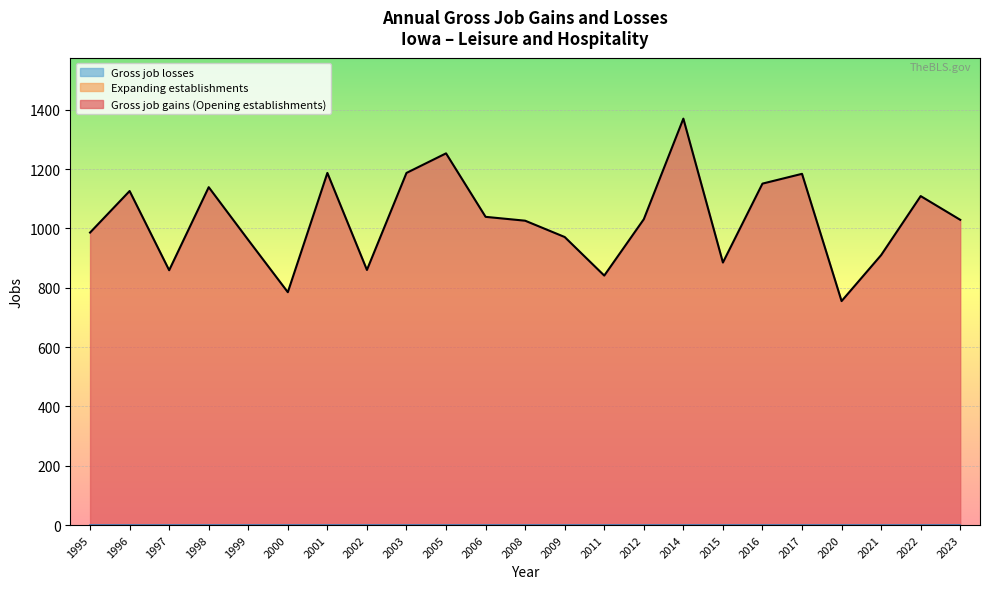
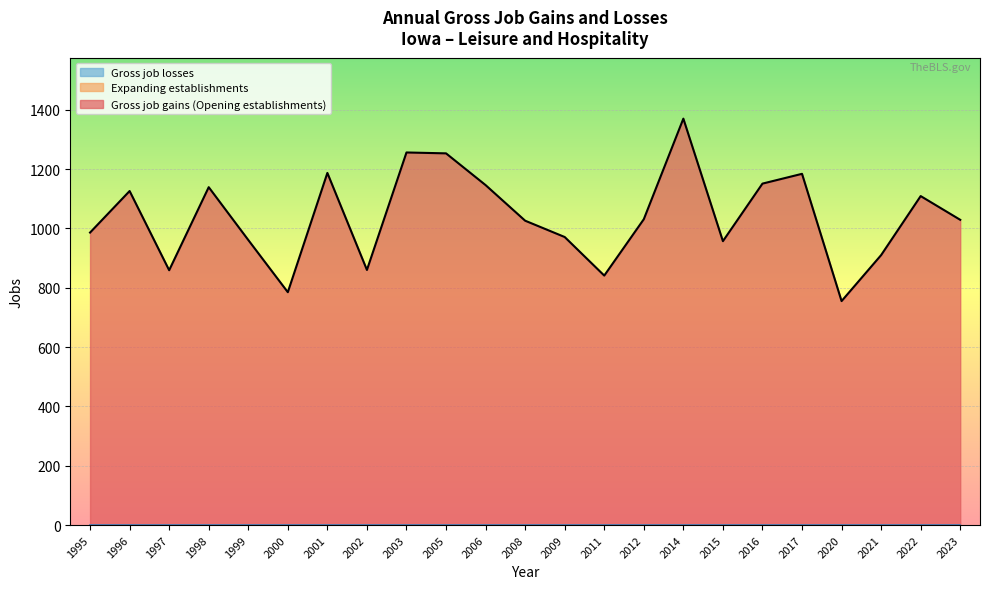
  {
    "Expanding establishments": {
      "1995": 0,
      "1996": 0,
      "1997": 0,
      "1998": 0,
      "1999": 0,
      "2000": 0,
      "2001": 0,
      "2002": 0,
      "2003": 0,
      "2005": 0,
      "2006": 0,
      "2008": 0,
      "2009": 0,
      "2011": 0,
      "2012": 0,
      "2014": 0,
      "2015": 0,
      "2016": 0,
      "2017": 0,
      "2020": 0,
      "2021": 0,
      "2022": 0,
      "2023": 0
    },
    "Gross job gains (Opening establishments)": {
      "1995": 990,
      "1996": 1130,
      "1997": 860,
      "1998": 1140,
      "1999": 960,
      "2000": 790,
      "2001": 1190,
      "2002": 860,
-     "2003": 1190,
+     "2003": 1260,
      "2005": 1250,
-     "2006": 1040,
+     "2006": 1150,
      "2008": 1030,
      "2009": 970,
      "2011": 840,
      "2012": 1030,
      "2014": 1370,
-     "2015": 890,
+     "2015": 960,
      "2016": 1150,
      "2017": 1180,
      "2020": 760,
      "2021": 910,
      "2022": 1110,
      "2023": 1030
    }
  }
